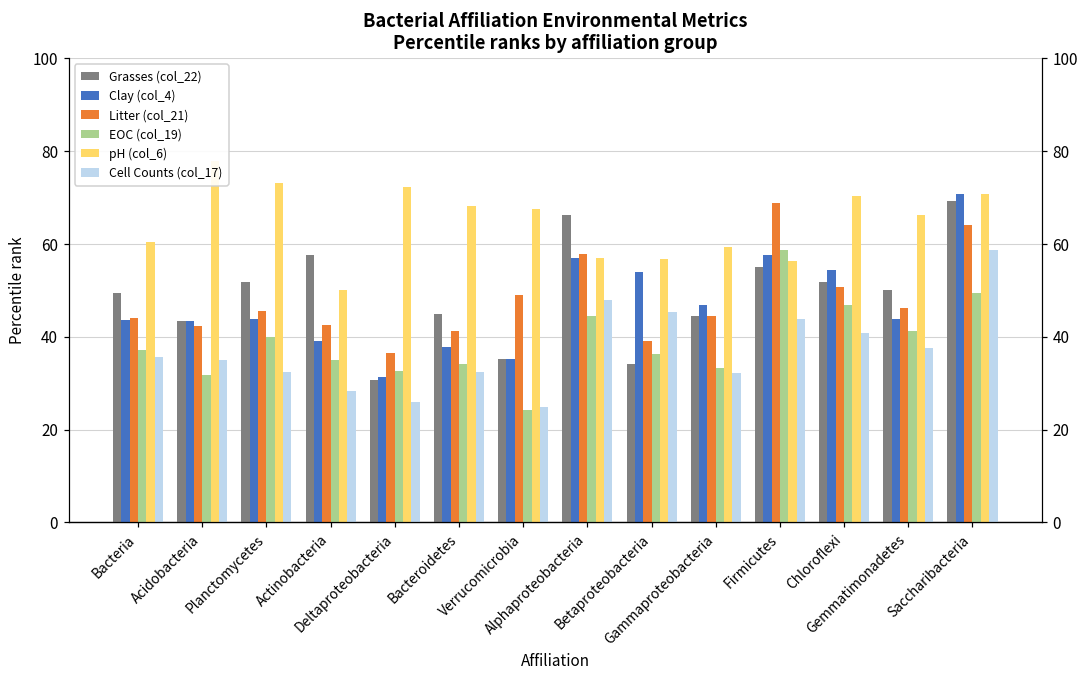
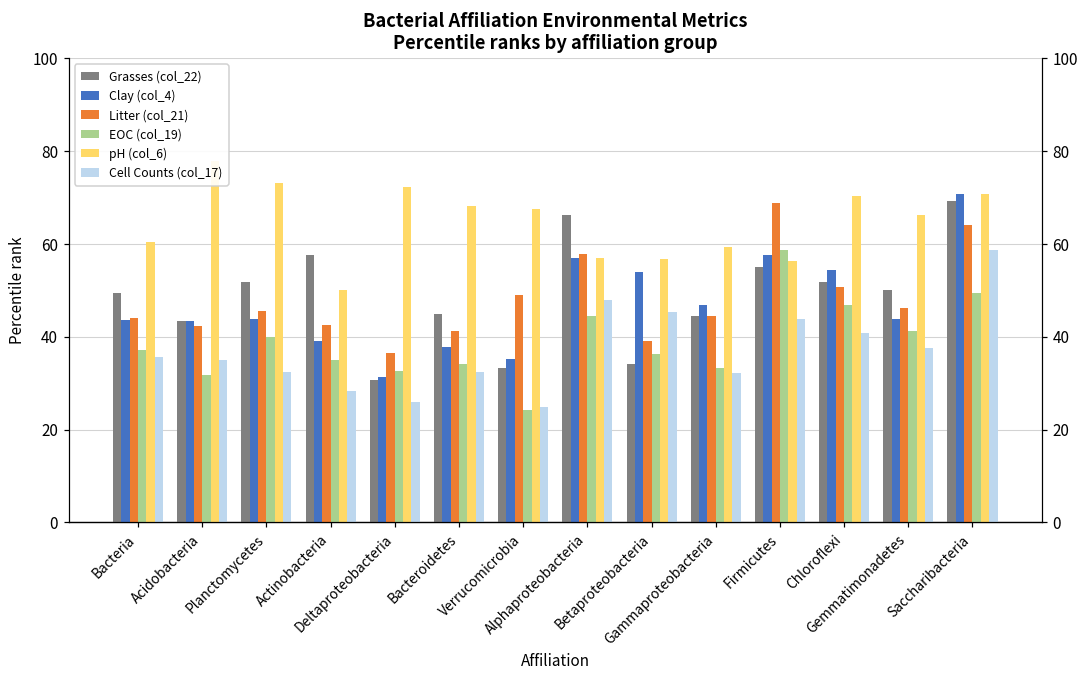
  {
    "Grasses (col_22)": {
      "Bacteria": 50,
      "Acidobacteria": 43,
      "Planctomycetes": 52,
      "Actinobacteria": 58,
      "Deltaproteobacteria": 31,
      "Bacteroidetes": 45,
-     "Verrucomicrobia": 35,
+     "Verrucomicrobia": 33,
      "Alphaproteobacteria": 66,
      "Betaproteobacteria": 34,
      "Gammaproteobacteria": 44,
      "Firmicutes": 55,
      "Chloroflexi": 52,
      "Gemmatimonadetes": 50,
      "Saccharibacteria": 69
    },
    "Clay (col_4)": {
      "Bacteria": 44,
      "Acidobacteria": 43,
      "Planctomycetes": 44,
      "Actinobacteria": 39,
      "Deltaproteobacteria": 31,
      "Bacteroidetes": 38,
      "Verrucomicrobia": 35,
      "Alphaproteobacteria": 57,
      "Betaproteobacteria": 54,
      "Gammaproteobacteria": 47,
      "Firmicutes": 58,
      "Chloroflexi": 54,
      "Gemmatimonadetes": 44,
      "Saccharibacteria": 71
    },
    "Litter (col_21)": {
      "Bacteria": 44,
      "Acidobacteria": 42,
      "Planctomycetes": 46,
      "Actinobacteria": 43,
      "Deltaproteobacteria": 36,
      "Bacteroidetes": 41,
      "Verrucomicrobia": 49,
      "Alphaproteobacteria": 58,
      "Betaproteobacteria": 39,
      "Gammaproteobacteria": 44,
      "Firmicutes": 69,
      "Chloroflexi": 51,
      "Gemmatimonadetes": 46,
      "Saccharibacteria": 64
    },
    "EOC (col_19)": {
      "Bacteria": 37,
      "Acidobacteria": 32,
      "Planctomycetes": 40,
      "Actinobacteria": 35,
      "Deltaproteobacteria": 33,
      "Bacteroidetes": 34,
      "Verrucomicrobia": 24,
      "Alphaproteobacteria": 44,
      "Betaproteobacteria": 36,
      "Gammaproteobacteria": 33,
      "Firmicutes": 59,
      "Chloroflexi": 47,
      "Gemmatimonadetes": 41,
      "Saccharibacteria": 49
    },
    "pH (col_6)": {
      "Bacteria": 61,
      "Planctomycetes": 73,
      "Actinobacteria": 50,
      "Deltaproteobacteria": 72,
      "Bacteroidetes": 68,
      "Verrucomicrobia": 68,
      "Alphaproteobacteria": 57,
      "Betaproteobacteria": 57,
      "Gammaproteobacteria": 59,
      "Firmicutes": 56,
      "Chloroflexi": 70,
      "Gemmatimonadetes": 66,
      "Saccharibacteria": 71
    },
    "Cell Counts (col_17)": {
      "Bacteria": 36,
      "Acidobacteria": 35,
      "Planctomycetes": 32,
      "Actinobacteria": 28,
      "Deltaproteobacteria": 26,
      "Bacteroidetes": 32,
      "Verrucomicrobia": 25,
      "Alphaproteobacteria": 48,
      "Betaproteobacteria": 45,
      "Gammaproteobacteria": 32,
      "Firmicutes": 44,
      "Chloroflexi": 41,
      "Gemmatimonadetes": 38,
      "Saccharibacteria": 59
    }
  }
